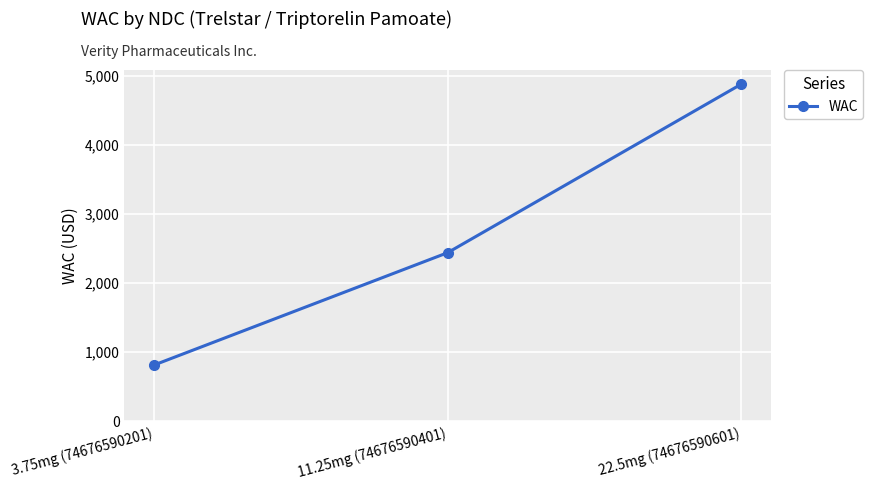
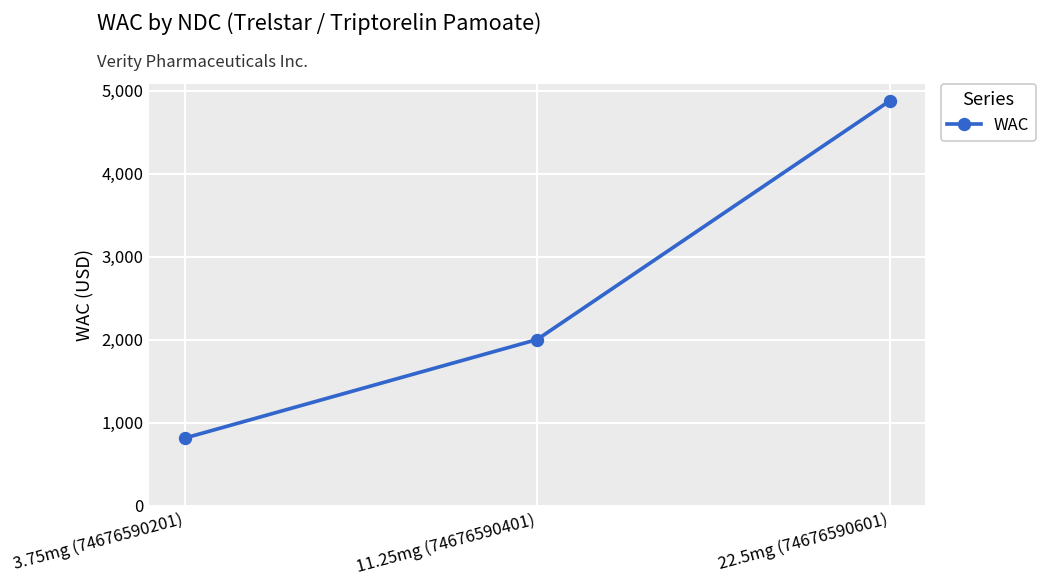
  {
    "3.75mg (74676590201)": "800",
-   "11.25mg (74676590401)": "2,400",
+   "11.25mg (74676590401)": "2,000",
    "22.5mg (74676590601)": "4,900"
  }
